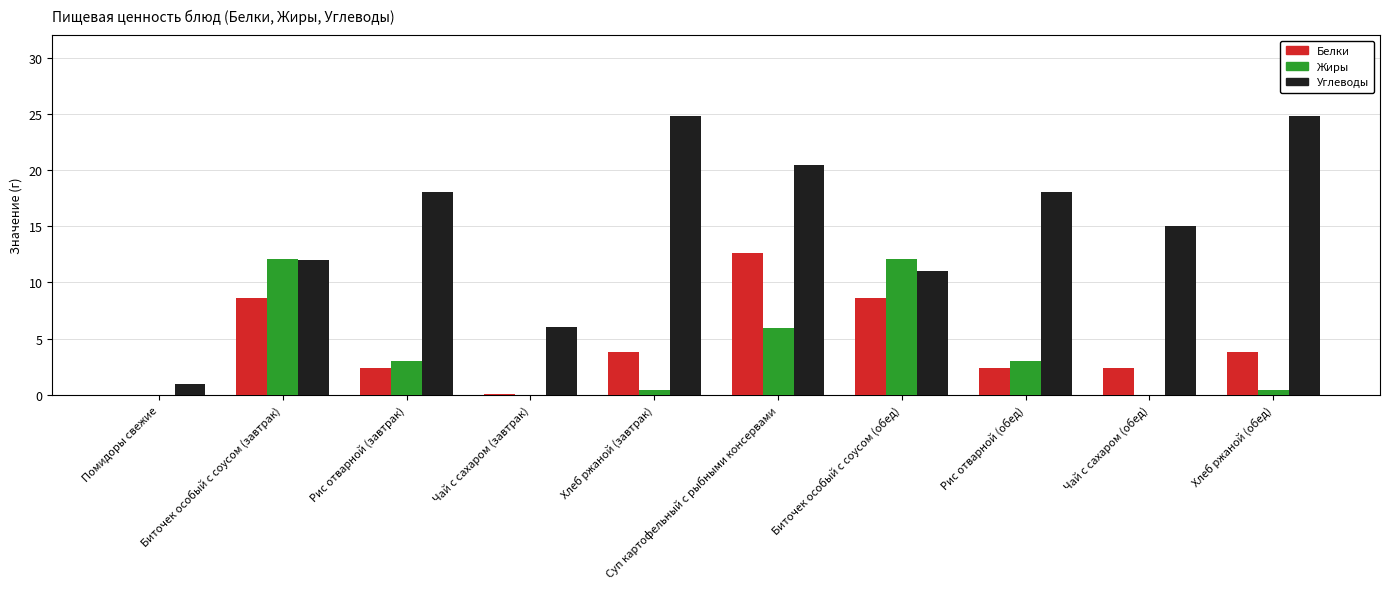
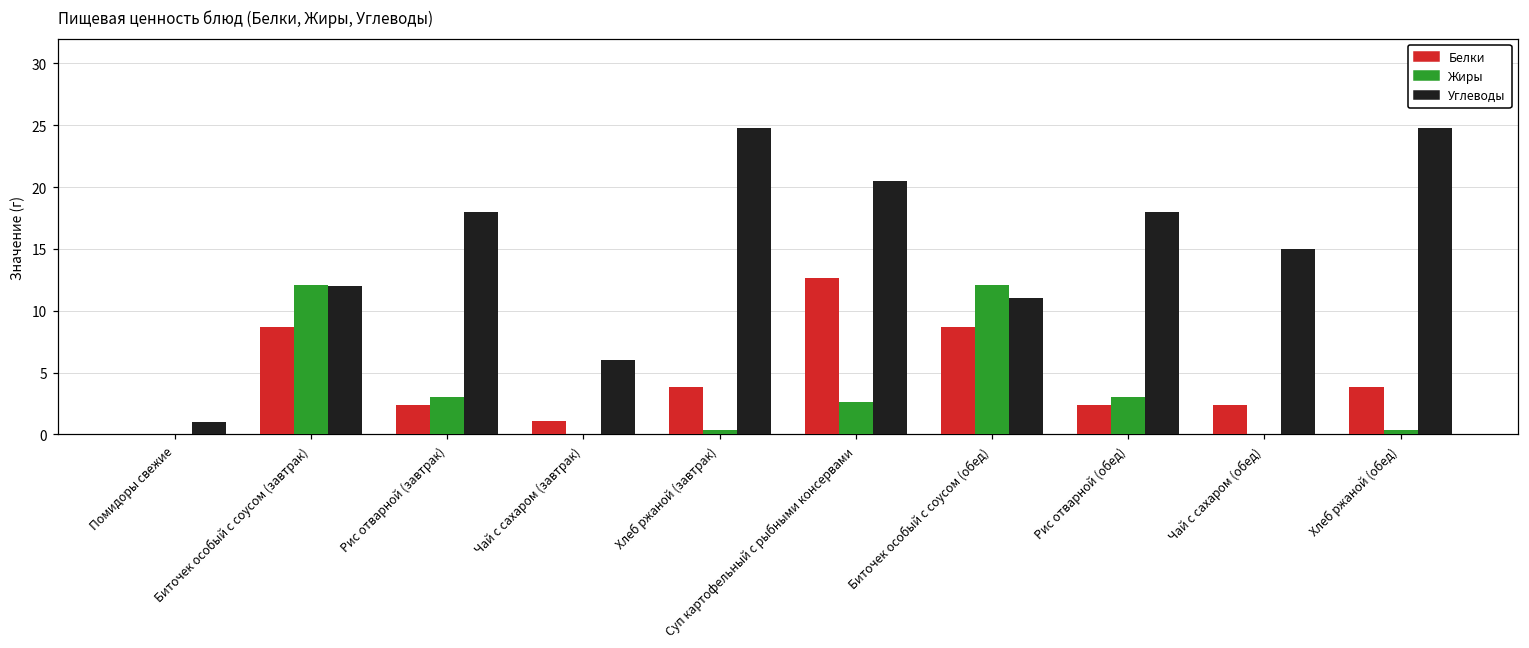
  {
    "Белки": {
      "Помидоры свежие": 0.0,
      "Биточек особый с соусом (завтрак)": 8.7,
      "Рис отварной (завтрак)": 2.4,
-     "Чай с сахаром (завтрак)": 0.1,
+     "Чай с сахаром (завтрак)": 1.1,
      "Хлеб ржаной (завтрак)": 3.8,
      "Суп картофельный с рыбными консервами": 12.6,
      "Биточек особый с соусом (обед)": 8.7,
      "Рис отварной (обед)": 2.4,
      "Чай с сахаром (обед)": 2.4,
      "Хлеб ржаной (обед)": 3.8
    },
    "Жиры": {
      "Помидоры свежие": 0.0,
      "Биточек особый с соусом (завтрак)": 12.1,
      "Рис отварной (завтрак)": 3.0,
      "Чай с сахаром (завтрак)": 0.0,
      "Хлеб ржаной (завтрак)": 0.4,
-     "Суп картофельный с рыбными консервами": 5.9,
+     "Суп картофельный с рыбными консервами": 2.6,
      "Биточек особый с соусом (обед)": 12.1,
      "Рис отварной (обед)": 3.0,
      "Чай с сахаром (обед)": 0.0,
      "Хлеб ржаной (обед)": 0.4
    },
    "Углеводы": {
      "Помидоры свежие": 1.0,
      "Биточек особый с соусом (завтрак)": 12.0,
      "Рис отварной (завтрак)": 18.0,
      "Чай с сахаром (завтрак)": 6.0,
      "Хлеб ржаной (завтрак)": 24.8,
      "Суп картофельный с рыбными консервами": 20.5,
      "Биточек особый с соусом (обед)": 11.0,
      "Рис отварной (обед)": 18.0,
      "Чай с сахаром (обед)": 15.0,
      "Хлеб ржаной (обед)": 24.8
    }
  }
